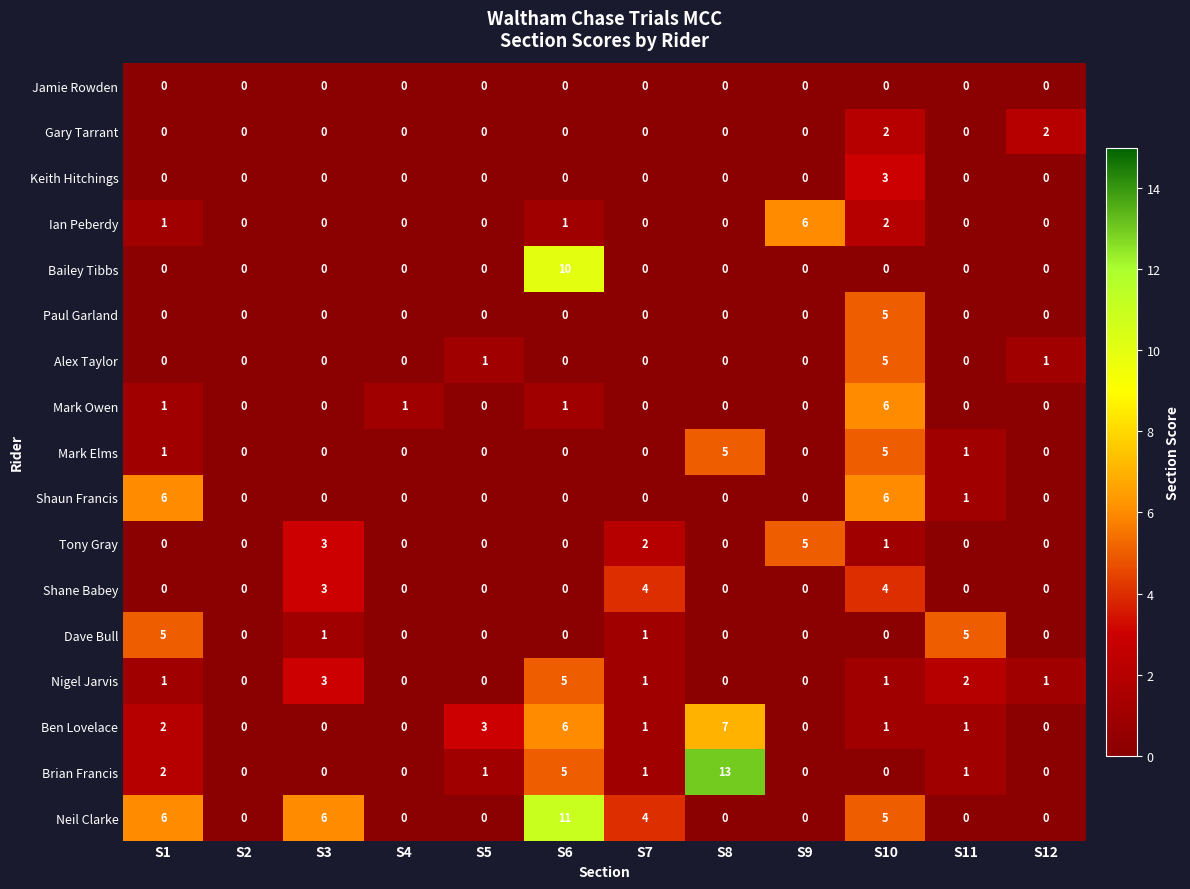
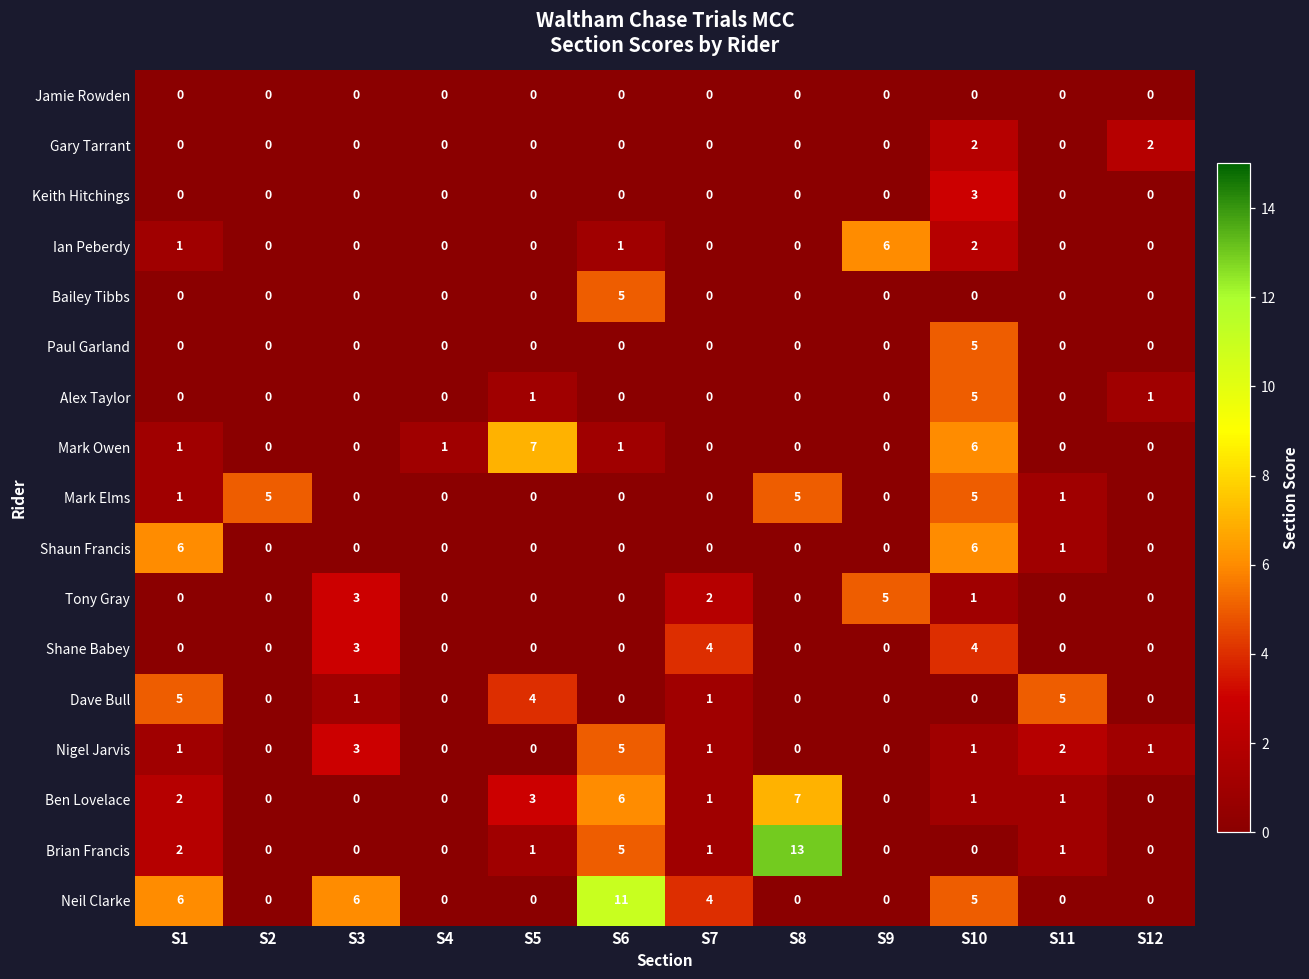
  {
    "Bailey Tibbs": {
      "S1": 0,
      "S2": 0,
      "S3": 0,
      "S4": 0,
      "S5": 0,
-     "S6": 10,
+     "S6": 5,
      "S7": 0,
      "S8": 0,
      "S9": 0,
      "S10": 0,
      "S11": 0,
      "S12": 0
    },
    "Mark Owen": {
      "S1": 1,
      "S2": 0,
      "S3": 0,
      "S4": 1,
-     "S5": 0,
+     "S5": 7,
      "S6": 1,
      "S7": 0,
      "S8": 0,
      "S9": 0,
      "S10": 6,
      "S11": 0,
      "S12": 0
    },
    "Mark Elms": {
      "S1": 1,
-     "S2": 0,
+     "S2": 5,
      "S3": 0,
      "S4": 0,
      "S5": 0,
      "S6": 0,
      "S7": 0,
      "S8": 5,
      "S9": 0,
      "S10": 5,
      "S11": 1,
      "S12": 0
    },
    "Dave Bull": {
      "S1": 5,
      "S2": 0,
      "S3": 1,
      "S4": 0,
-     "S5": 0,
+     "S5": 4,
      "S6": 0,
      "S7": 1,
      "S8": 0,
      "S9": 0,
      "S10": 0,
      "S11": 5,
      "S12": 0
    }
  }
